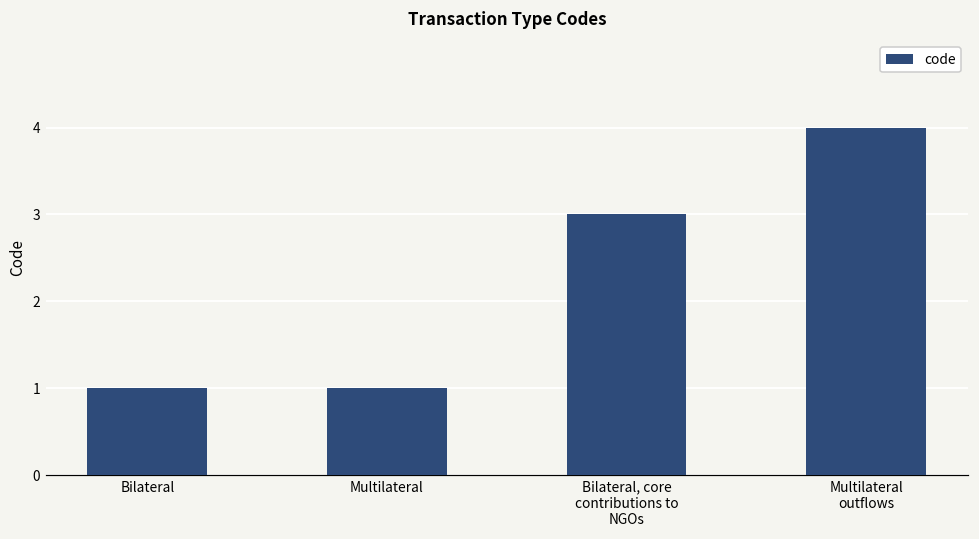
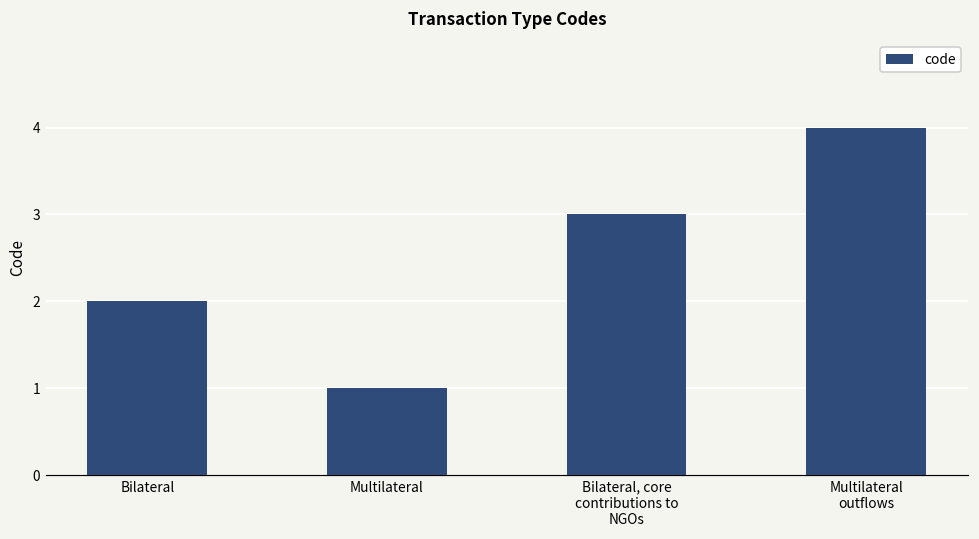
  {
-   "Bilateral": 1,
+   "Bilateral": 2,
    "Multilateral": 1,
    "Bilateral, core contributions to NGOs": 3,
    "Multilateral outflows": 4
  }
